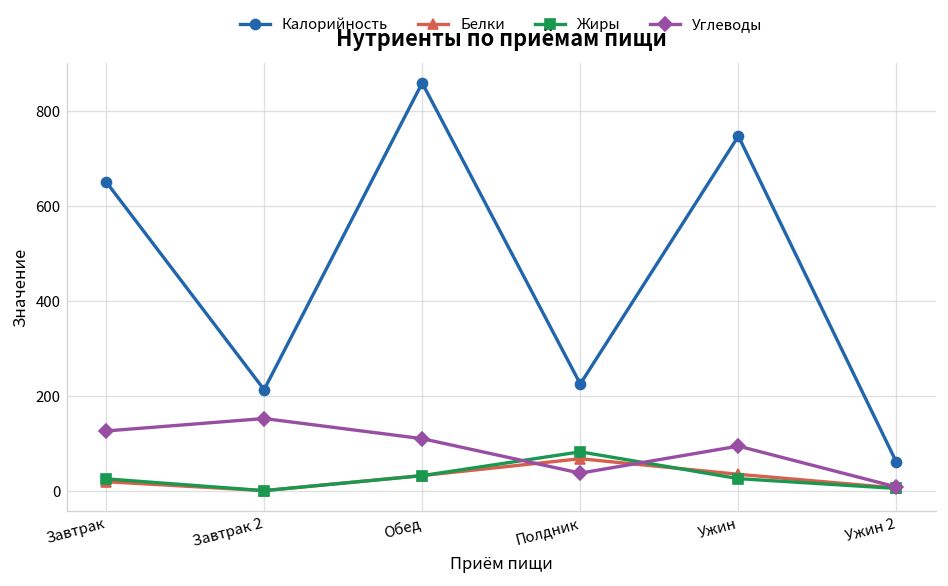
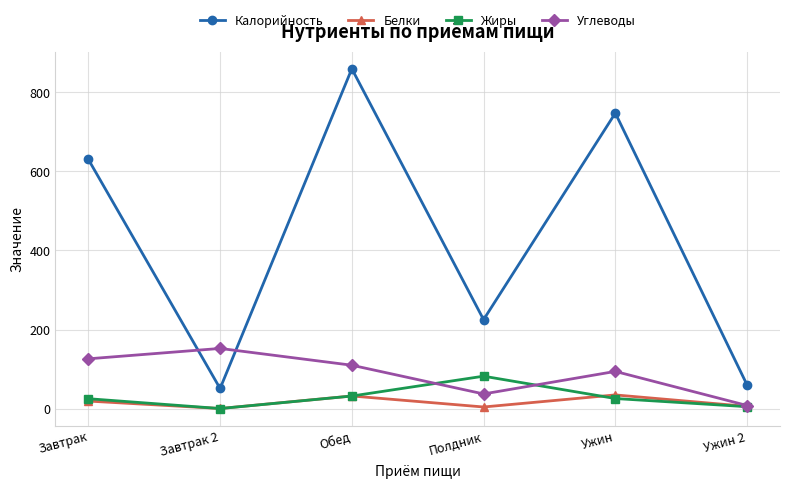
  {
    "Калорийность": {
-     "Завтрак": 650,
-     "Завтрак 2": 210,
+     "Завтрак": 630,
+     "Завтрак 2": 50,
      "Обед": 860,
      "Полдник": 230,
      "Ужин": 750,
      "Ужин 2": 60
    },
    "Белки": {
-     "Полдник": 70,
+     "Полдник": 0,
      "Ужин": 30
    },
    "Жиры": {
      "Полдник": 80,
      "Ужин": 30
    },
    "Углеводы": {
      "Завтрак": 130,
      "Завтрак 2": 150,
      "Обед": 110,
      "Полдник": 40,
      "Ужин": 90
    }
  }
